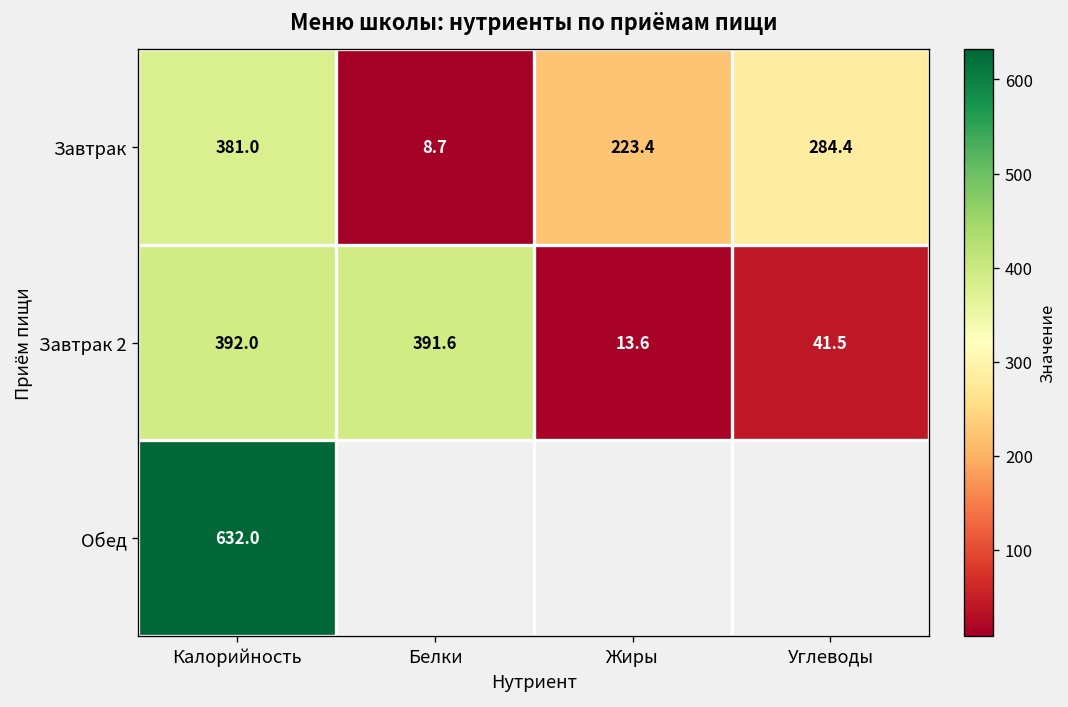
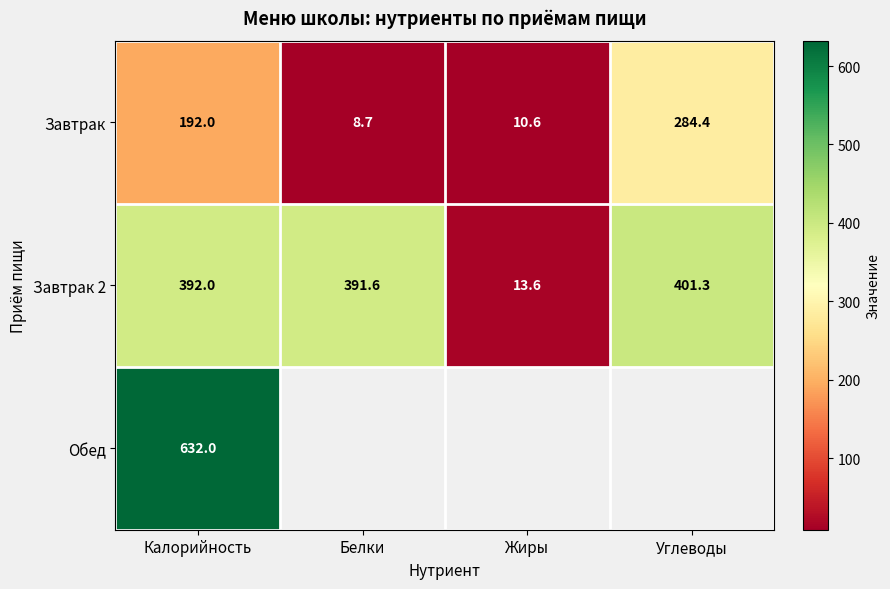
  {
    "Завтрак": {
-     "Калорийность": 381.0,
+     "Калорийность": 192.0,
      "Белки": 8.7,
-     "Жиры": 223.4,
+     "Жиры": 10.6,
      "Углеводы": 284.4
    },
    "Завтрак 2": {
      "Калорийность": 392.0,
      "Белки": 391.6,
      "Жиры": 13.6,
-     "Углеводы": 41.5
+     "Углеводы": 401.3
    },
    "Обед": {
      "Калорийность": 632.0
    }
  }
